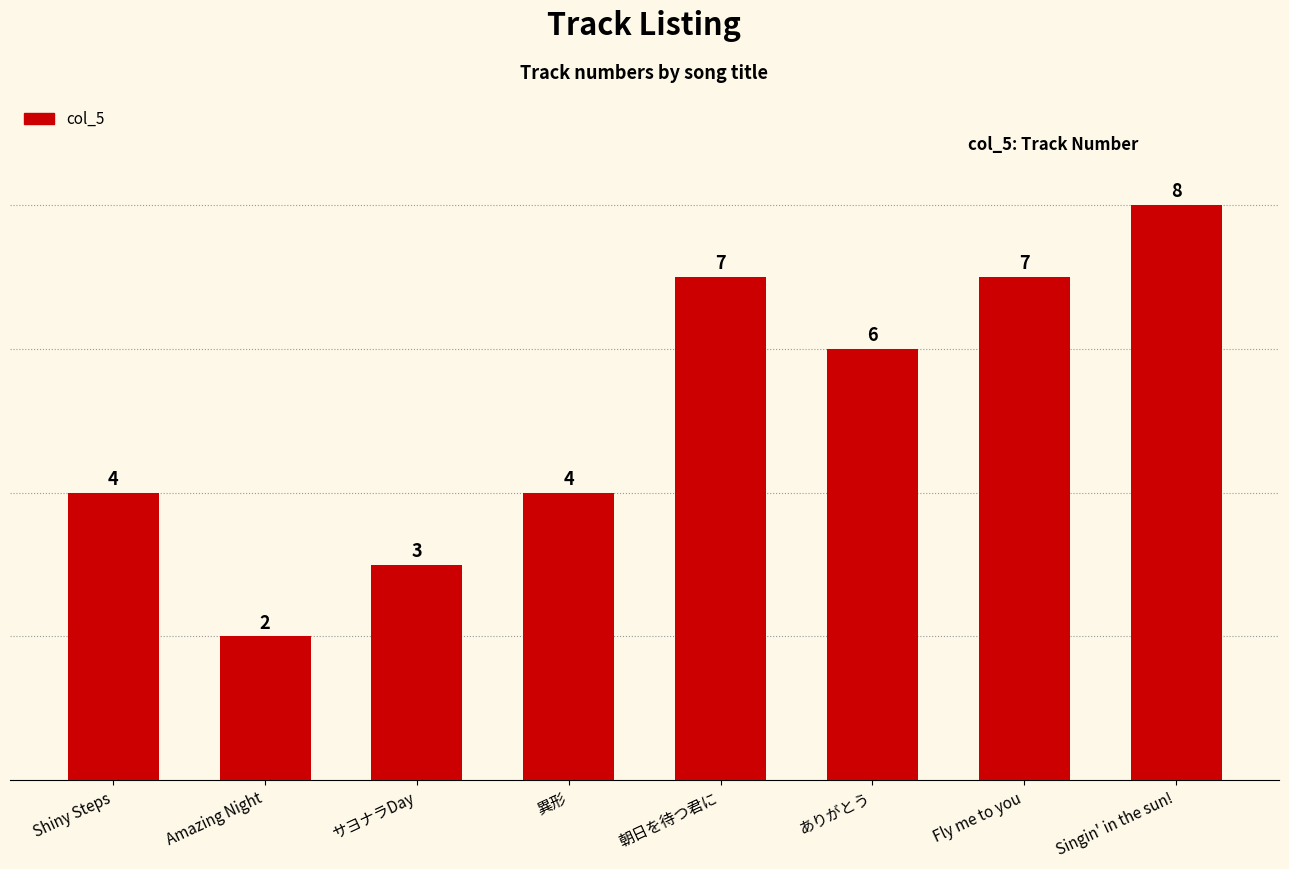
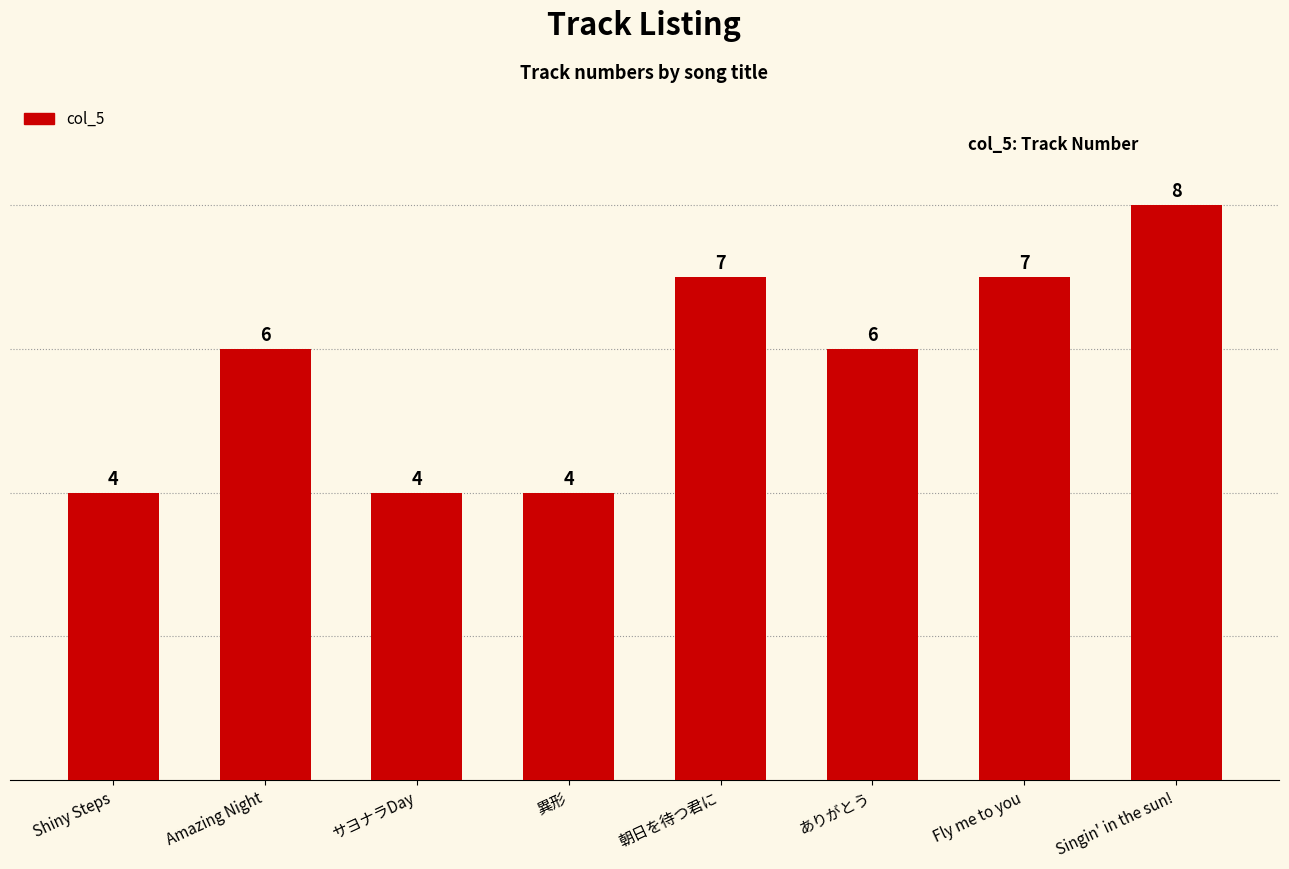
  {
    "Shiny Steps": 4,
-   "Amazing Night": 2,
-   "サヨナラDay": 3,
+   "Amazing Night": 6,
+   "サヨナラDay": 4,
    "異形": 4,
    "朝日を待つ君に": 7,
    "ありがとう": 6,
    "Fly me to you": 7,
    "Singin' in the sun!": 8
  }
